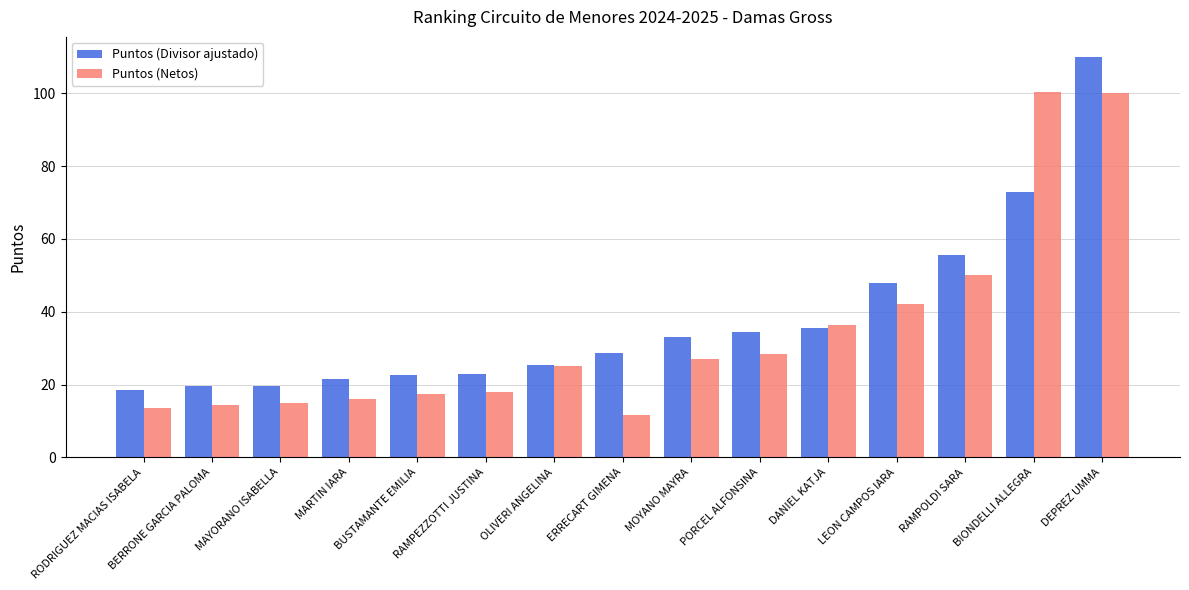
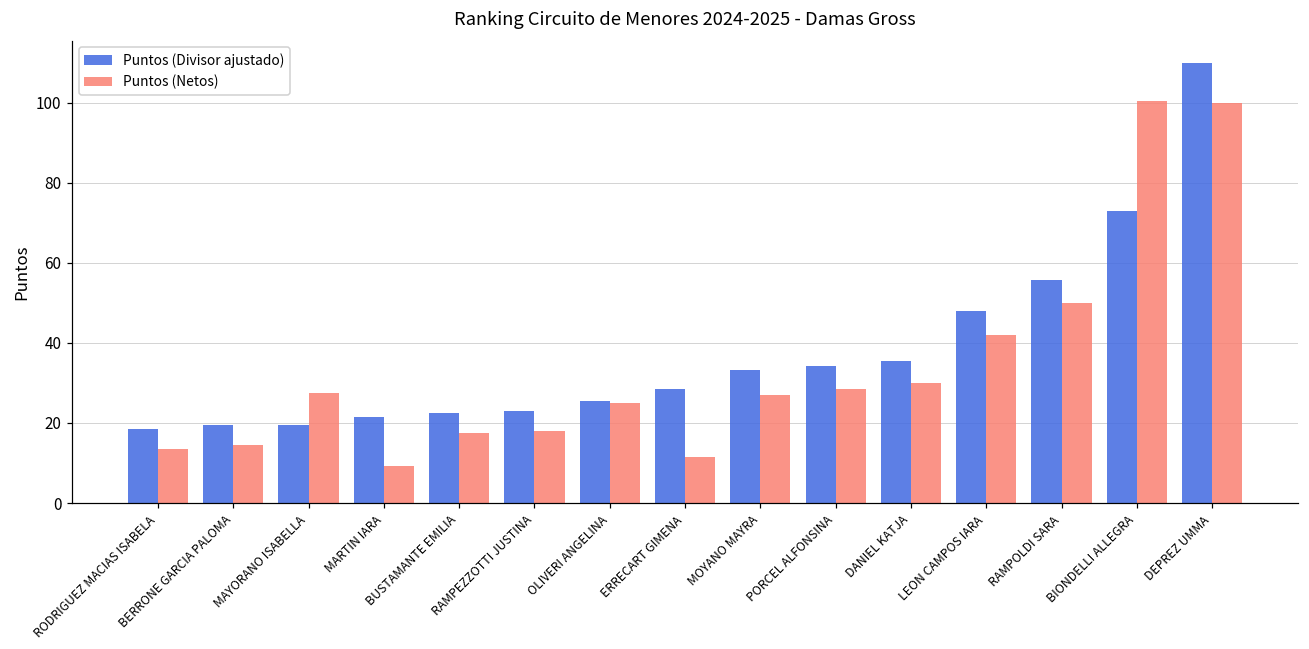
  {
    "Puntos (Divisor ajustado)": {
      "RODRIGUEZ MACIAS ISABELA": 19,
      "BERRONE GARCIA PALOMA": 20,
      "MAYORANO ISABELLA": 20,
      "MARTIN IARA": 21,
      "BUSTAMANTE EMILIA": 23,
      "RAMPEZZOTTI JUSTINA": 23,
      "OLIVERI ANGELINA": 25,
      "ERRECART GIMENA": 29,
      "MOYANO MAYRA": 33,
      "PORCEL ALFONSINA": 34,
      "DANIEL KATJA": 36,
      "LEON CAMPOS IARA": 48,
      "RAMPOLDI SARA": 56,
      "BIONDELLI ALLEGRA": 73,
      "DEPREZ UMMA": 110
    },
    "Puntos (Netos)": {
      "RODRIGUEZ MACIAS ISABELA": 14,
      "BERRONE GARCIA PALOMA": 15,
-     "MAYORANO ISABELLA": 15,
-     "MARTIN IARA": 16,
+     "MAYORANO ISABELLA": 27,
+     "MARTIN IARA": 9,
      "BUSTAMANTE EMILIA": 18,
      "RAMPEZZOTTI JUSTINA": 18,
      "OLIVERI ANGELINA": 25,
      "ERRECART GIMENA": 12,
      "MOYANO MAYRA": 27,
      "PORCEL ALFONSINA": 29,
-     "DANIEL KATJA": 36,
+     "DANIEL KATJA": 30,
      "LEON CAMPOS IARA": 42,
      "RAMPOLDI SARA": 50,
      "BIONDELLI ALLEGRA": 100,
      "DEPREZ UMMA": 100
    }
  }
